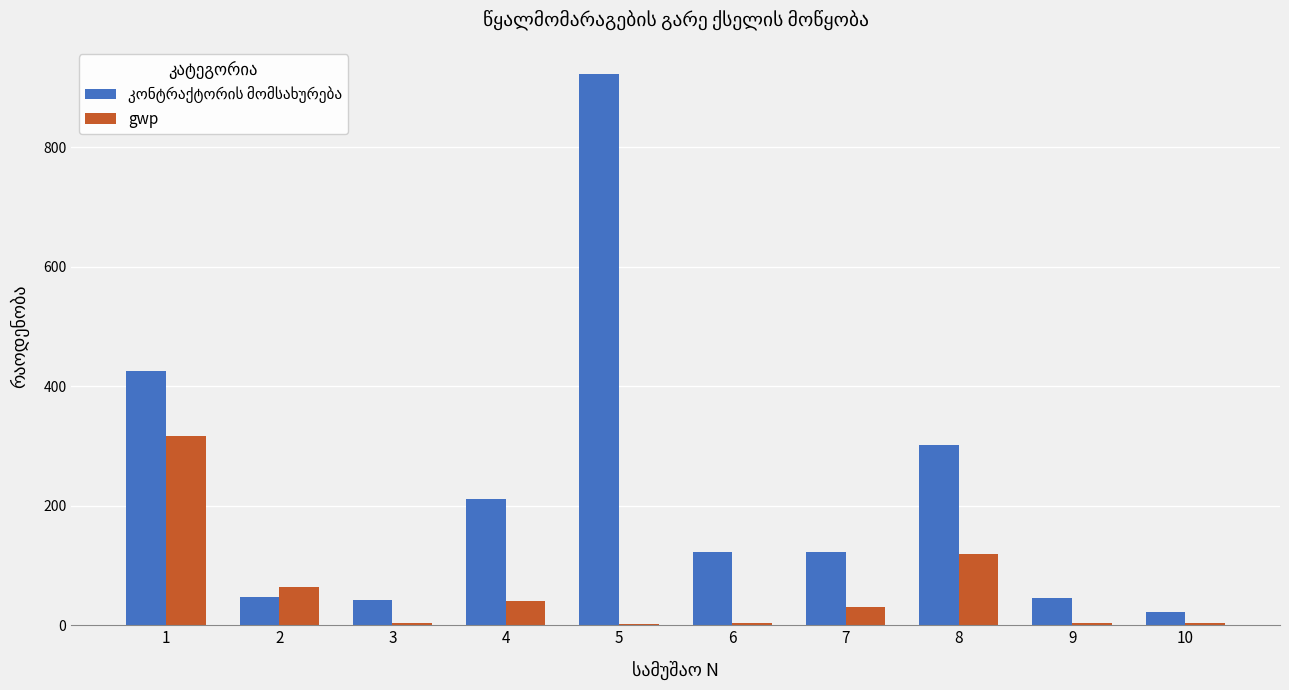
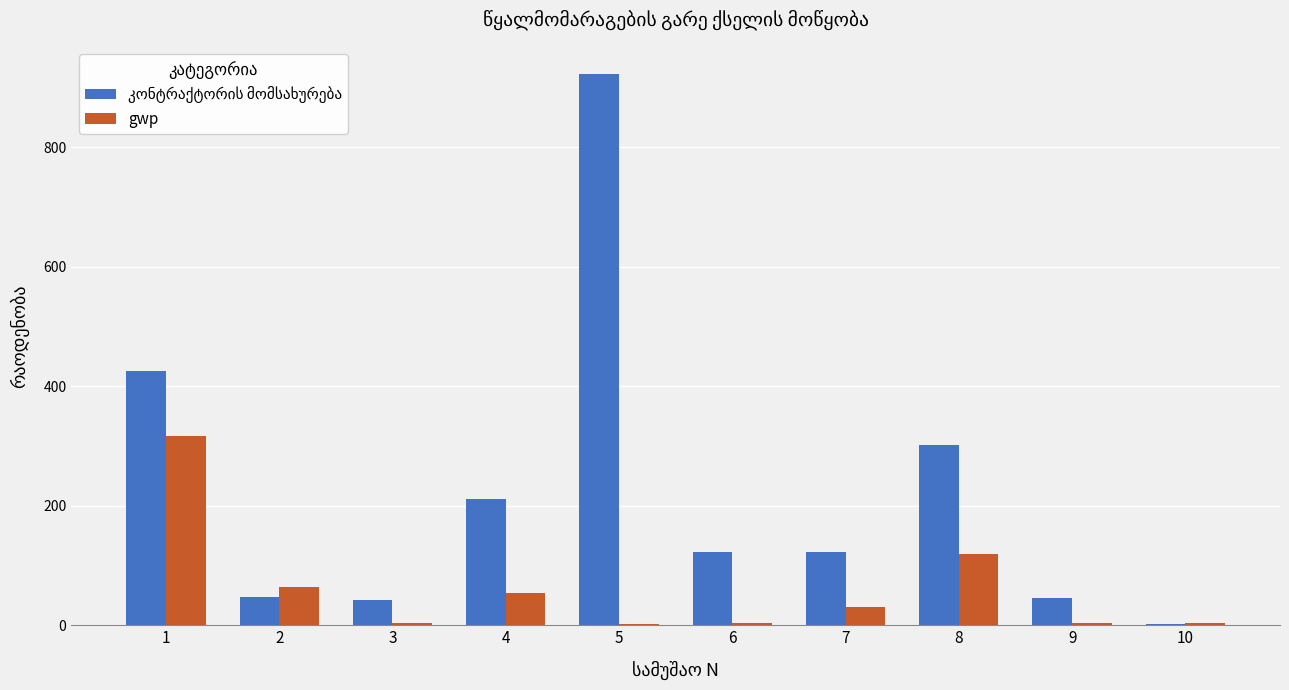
  {
    "კონტრაქტორის მომსახურება": {
      "1": 430,
      "2": 50,
      "3": 40,
      "4": 210,
      "5": 920,
      "6": 120,
      "7": 120,
      "8": 300,
      "9": 40,
-     "10": 20
+     "10": 0
    },
    "gwp": {
      "1": 320,
      "2": 60,
-     "4": 40,
+     "4": 50,
      "7": 30,
      "8": 120
    }
  }
